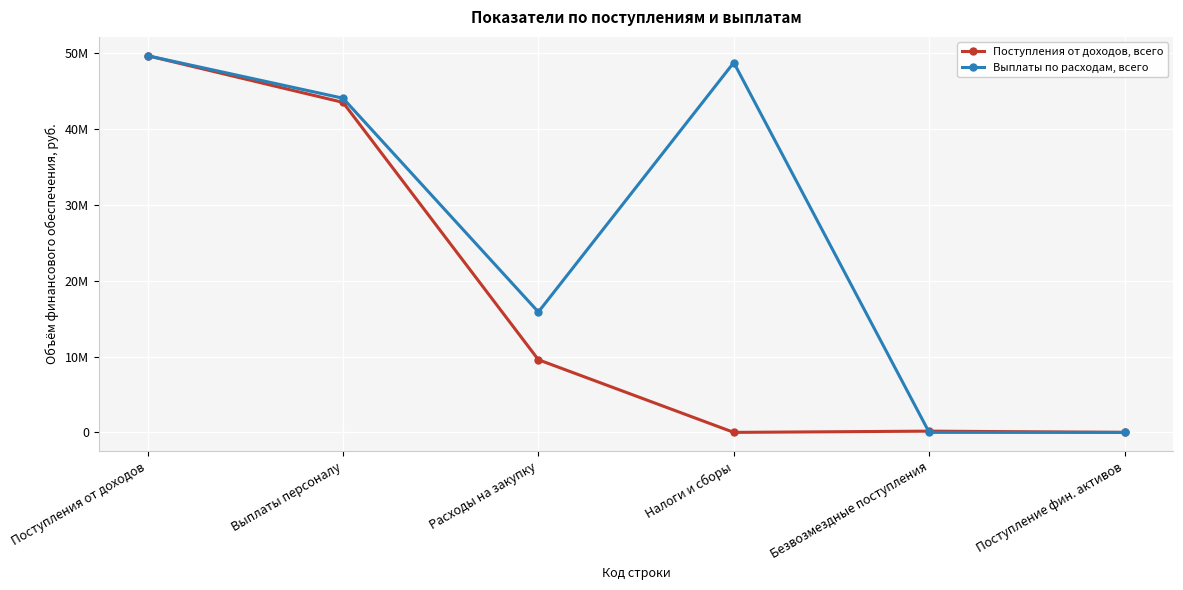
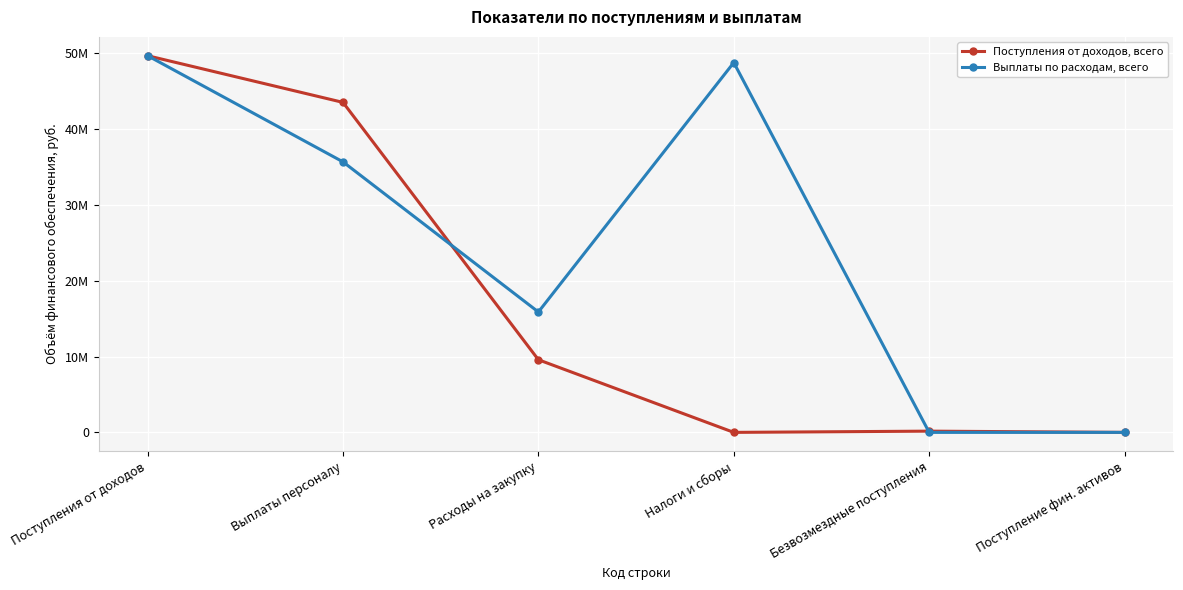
  {
    "Поступления от доходов, всего": {
      "Выплаты персоналу": 43000000,
      "Расходы на закупку": 10000000,
      "Налоги и сборы": 0
    },
    "Выплаты по расходам, всего": {
-     "Выплаты персоналу": 44000000,
+     "Выплаты персоналу": 36000000,
      "Расходы на закупку": 16000000,
      "Налоги и сборы": 49000000
    }
  }
